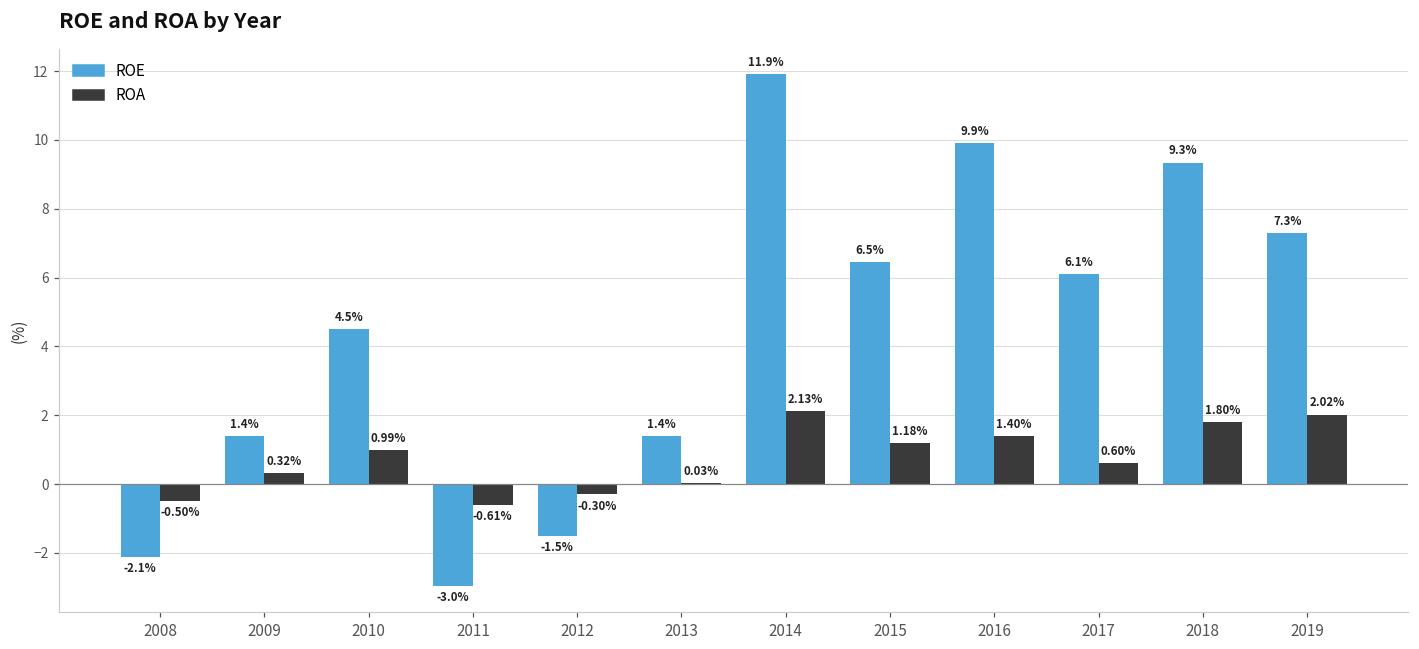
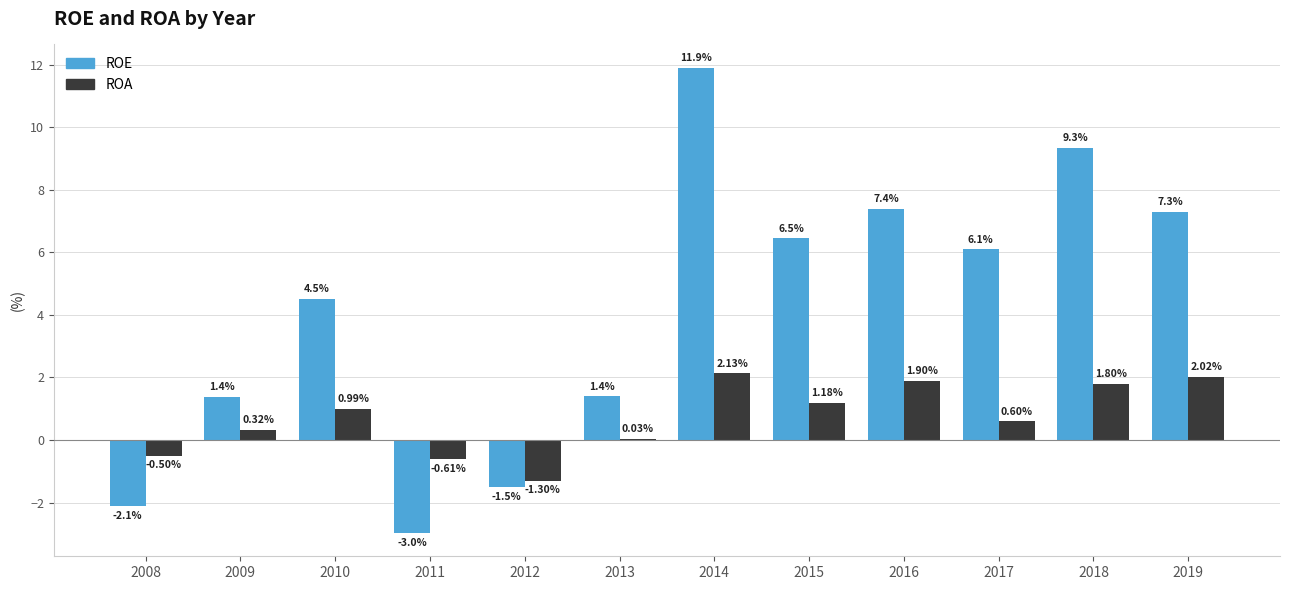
  {
    "ROE": {
      "2008": "-2.1%",
      "2009": "1.4%",
      "2010": "4.5%",
      "2011": "-3.0%",
      "2012": "-1.5%",
      "2013": "1.4%",
      "2014": "11.9%",
      "2015": "6.5%",
-     "2016": "9.9%",
+     "2016": "7.4%",
      "2017": "6.1%",
      "2018": "9.3%",
      "2019": "7.3%"
    },
    "ROA": {
      "2008": "-0.50%",
      "2009": "0.32%",
      "2010": "0.99%",
      "2011": "-0.61%",
-     "2012": "-0.30%",
+     "2012": "-1.30%",
      "2013": "0.03%",
      "2014": "2.13%",
      "2015": "1.18%",
-     "2016": "1.40%",
+     "2016": "1.90%",
      "2017": "0.60%",
      "2018": "1.80%",
      "2019": "2.02%"
    }
  }
